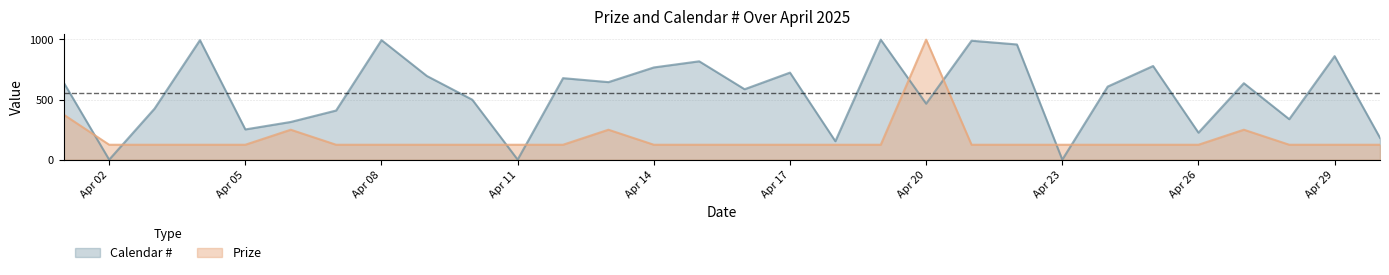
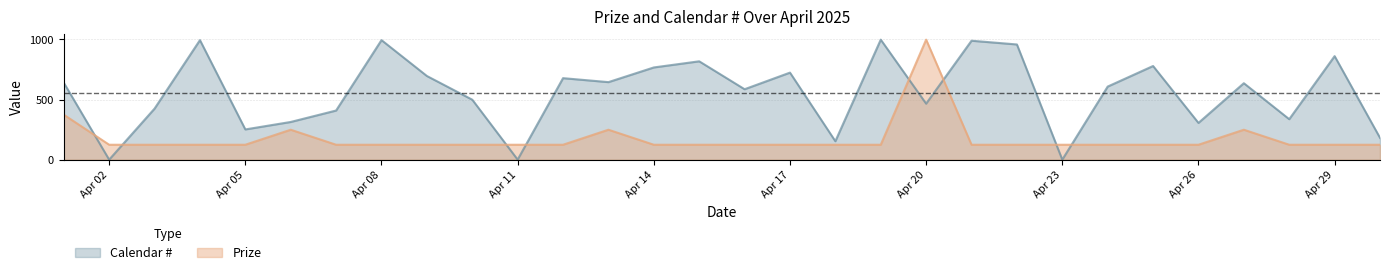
  {
    "Calendar #": {
      "Apr 02": 0,
      "Apr 05": 250,
      "Apr 08": 990,
      "Apr 11": 0,
      "Apr 14": 770,
      "Apr 17": 720,
      "Apr 20": 470,
      "Apr 23": 0,
-     "Apr 26": 230,
+     "Apr 26": 310,
      "Apr 29": 860
    },
    "Prize": {
      "Apr 02": 120,
      "Apr 05": 120,
      "Apr 08": 120,
      "Apr 11": 120,
      "Apr 14": 120,
      "Apr 17": 120,
      "Apr 20": 1000,
      "Apr 23": 120,
      "Apr 26": 120,
      "Apr 29": 120
    }
  }
